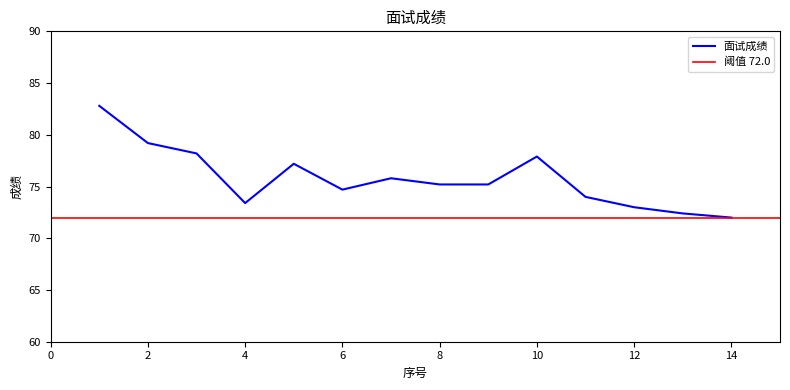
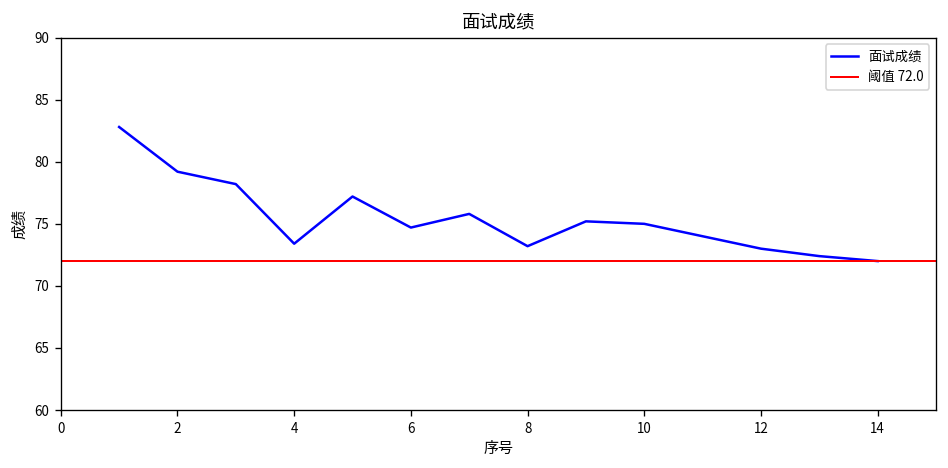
  {
    "2": 79.2,
    "4": 73.4,
    "6": 74.7,
-   "8": 75.2,
-   "10": 77.9,
+   "8": 73.2,
+   "10": 75.0,
    "12": 73.0,
    "14": 72.0
  }
